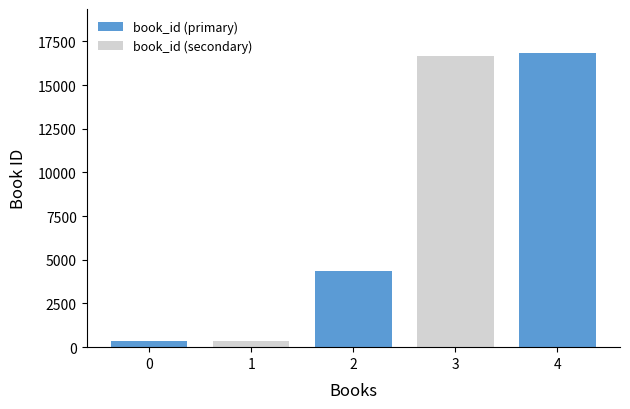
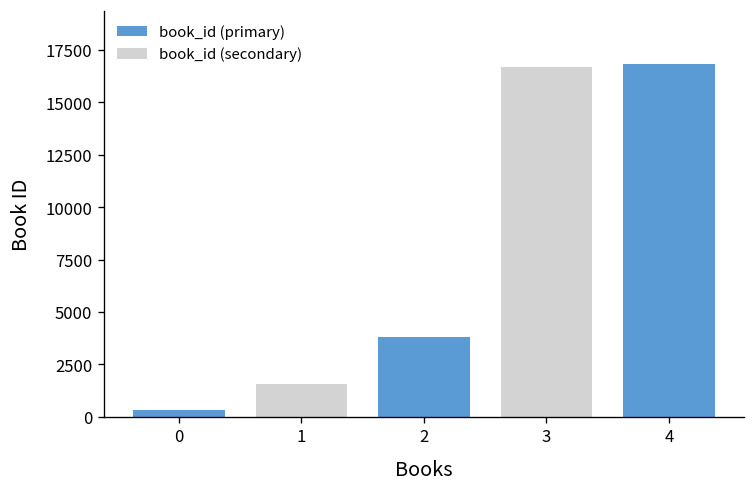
  {
    "book_id (primary)": {
      "0": 300,
-     "2": 4400,
+     "2": 3800,
      "4": 16800
    },
    "book_id (secondary)": {
-     "1": 400,
+     "1": 1600,
      "3": 16700
    }
  }
